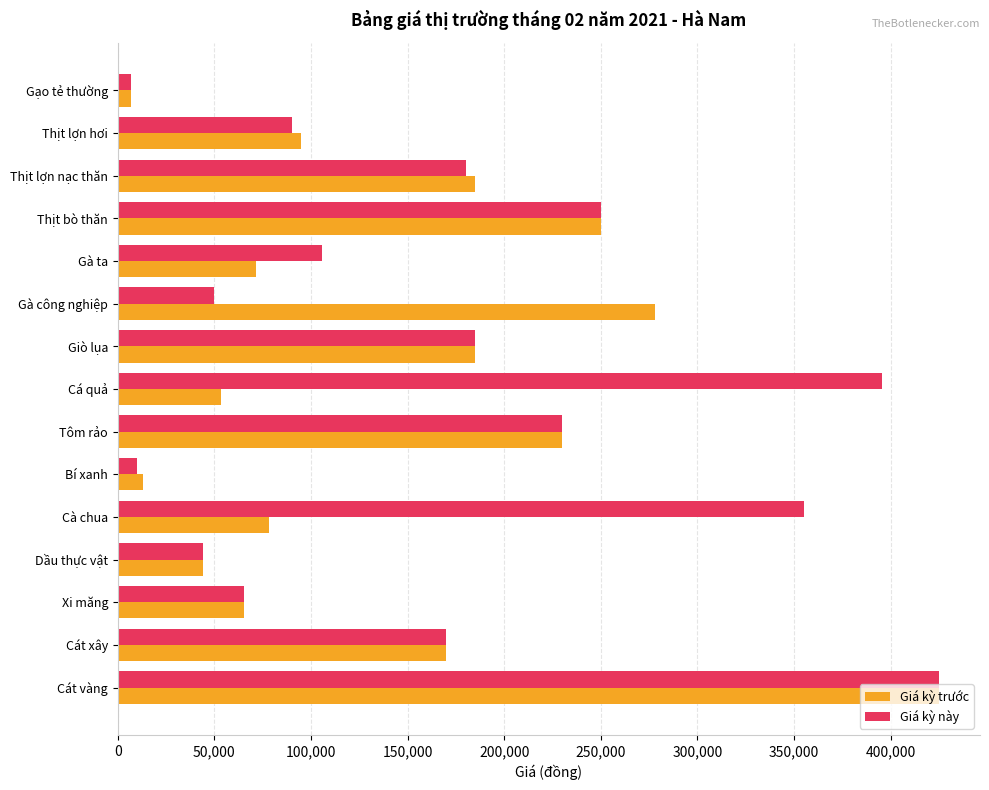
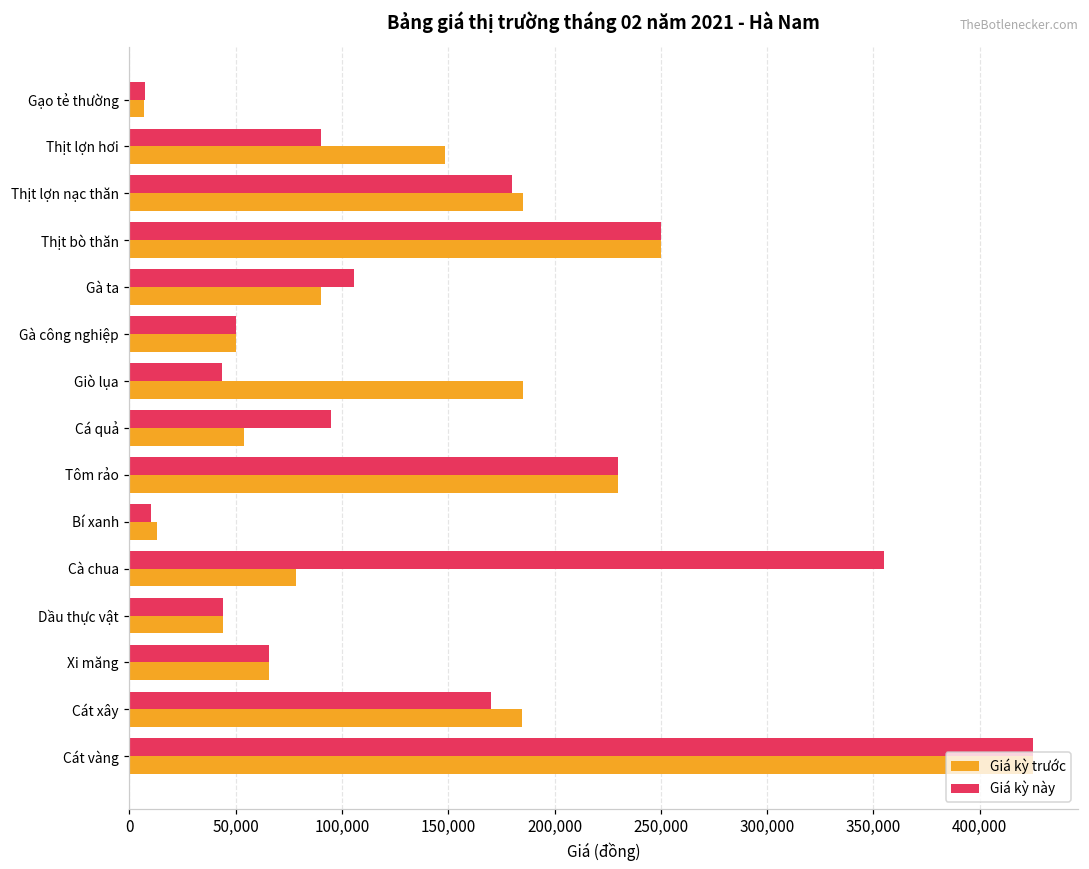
  {
    "Giá kỳ trước": {
      "Gạo tẻ thường": "7,000",
-     "Thịt lợn hơi": "95,000",
+     "Thịt lợn hơi": "148,000",
      "Thịt lợn nạc thăn": "185,000",
      "Thịt bò thăn": "250,000",
-     "Gà ta": "72,000",
-     "Gà công nghiệp": "278,000",
+     "Gà ta": "90,000",
+     "Gà công nghiệp": "50,000",
      "Giò lụa": "185,000",
      "Cá quả": "54,000",
      "Tôm rảo": "230,000",
      "Bí xanh": "13,000",
      "Cà chua": "78,000",
      "Dầu thực vật": "44,000",
      "Xi măng": "66,000",
-     "Cát xây": "170,000"
+     "Cát xây": "185,000"
    },
    "Giá kỳ này": {
      "Gạo tẻ thường": "7,000",
      "Thịt lợn hơi": "90,000",
      "Thịt lợn nạc thăn": "180,000",
      "Thịt bò thăn": "250,000",
      "Gà ta": "106,000",
      "Gà công nghiệp": "50,000",
-     "Giò lụa": "185,000",
-     "Cá quả": "395,000",
+     "Giò lụa": "44,000",
+     "Cá quả": "95,000",
      "Tôm rảo": "230,000",
      "Bí xanh": "10,000",
      "Cà chua": "355,000",
      "Dầu thực vật": "44,000",
      "Xi măng": "66,000",
      "Cát xây": "170,000",
      "Cát vàng": "425,000"
    }
  }
